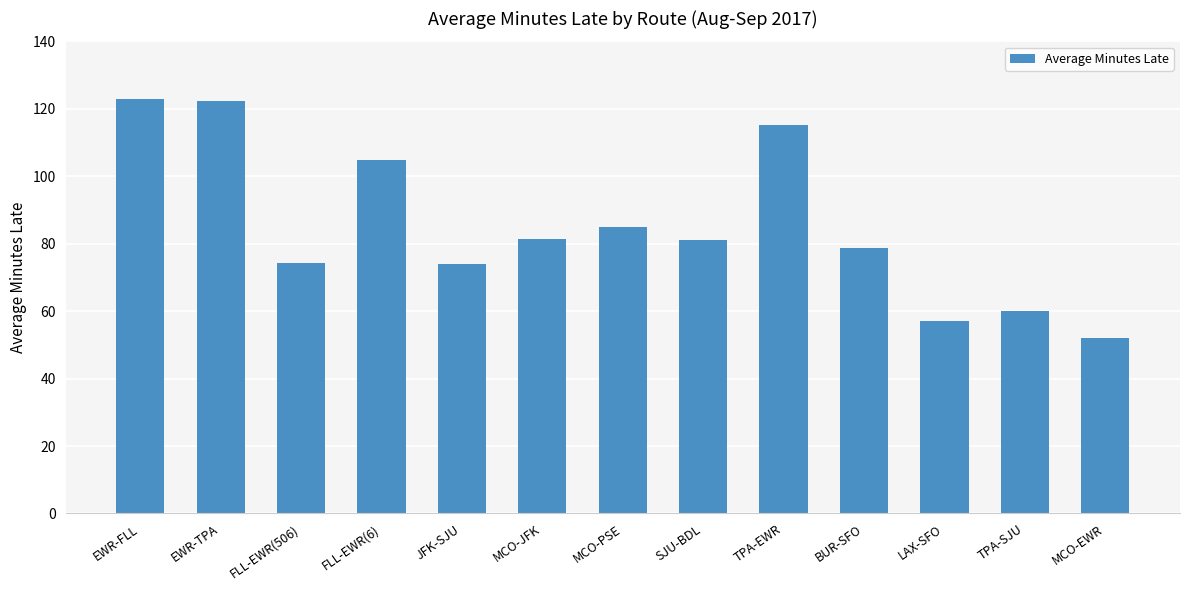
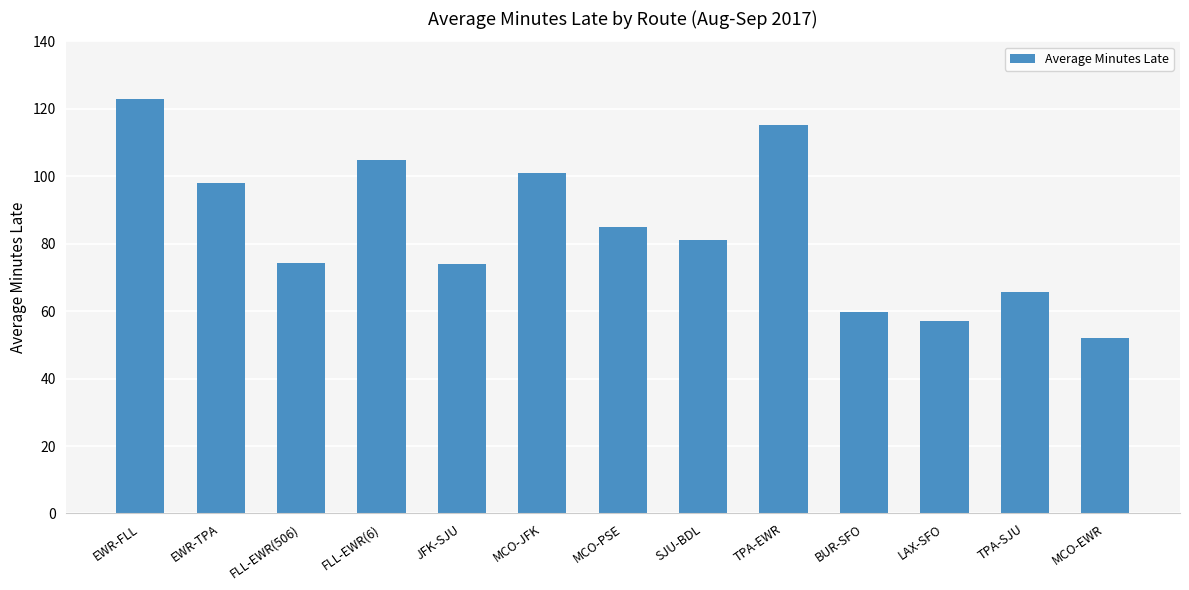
  {
    "EWR-FLL": 123,
-   "EWR-TPA": 122,
+   "EWR-TPA": 98,
    "FLL-EWR(506)": 74,
    "FLL-EWR(6)": 105,
    "JFK-SJU": 74,
-   "MCO-JFK": 81,
+   "MCO-JFK": 101,
    "MCO-PSE": 85,
    "SJU-BDL": 81,
    "TPA-EWR": 115,
-   "BUR-SFO": 79,
+   "BUR-SFO": 60,
    "LAX-SFO": 57,
-   "TPA-SJU": 60,
+   "TPA-SJU": 66,
    "MCO-EWR": 52
  }
